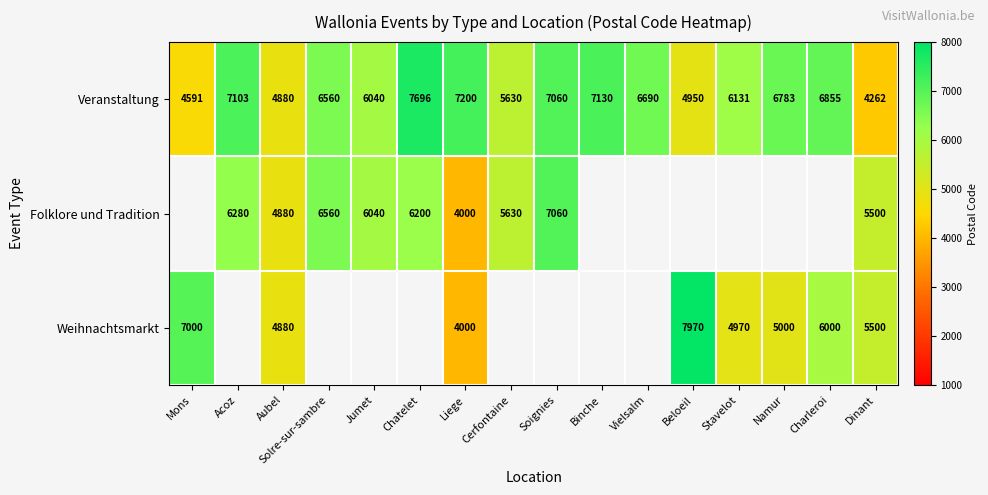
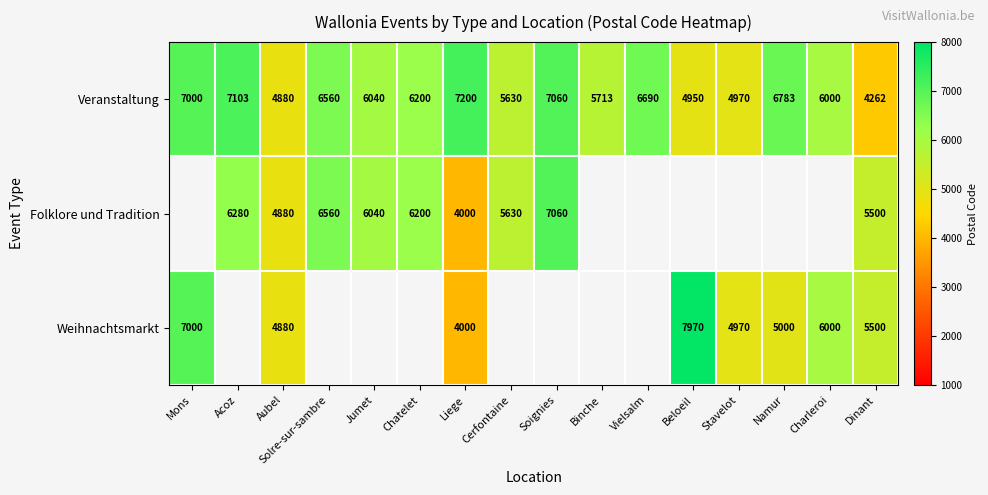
  {
    "Veranstaltung": {
-     "Mons": 4591,
+     "Mons": 7000,
      "Acoz": 7103,
      "Aubel": 4880,
      "Solre-sur-sambre": 6560,
      "Jumet": 6040,
-     "Chatelet": 7696,
+     "Chatelet": 6200,
      "Liege": 7200,
      "Cerfontaine": 5630,
      "Soignies": 7060,
-     "Binche": 7130,
+     "Binche": 5713,
      "Vielsalm": 6690,
      "Beloeil": 4950,
-     "Stavelot": 6131,
+     "Stavelot": 4970,
      "Namur": 6783,
-     "Charleroi": 6855,
+     "Charleroi": 6000,
      "Dinant": 4262
    },
    "Folklore und Tradition": {
      "Acoz": 6280,
      "Aubel": 4880,
      "Solre-sur-sambre": 6560,
      "Jumet": 6040,
      "Chatelet": 6200,
      "Liege": 4000,
      "Cerfontaine": 5630,
      "Soignies": 7060,
      "Dinant": 5500
    },
    "Weihnachtsmarkt": {
      "Mons": 7000,
      "Aubel": 4880,
      "Liege": 4000,
      "Beloeil": 7970,
      "Stavelot": 4970,
      "Namur": 5000,
      "Charleroi": 6000,
      "Dinant": 5500
    }
  }
